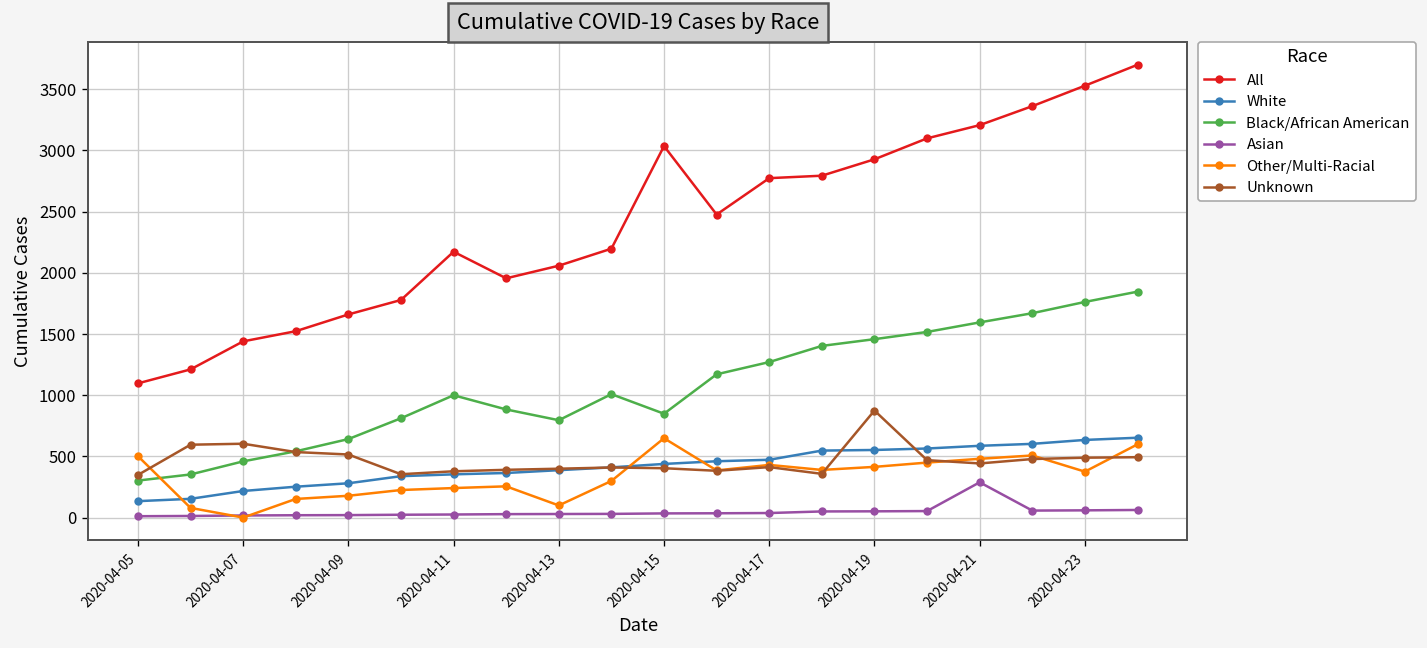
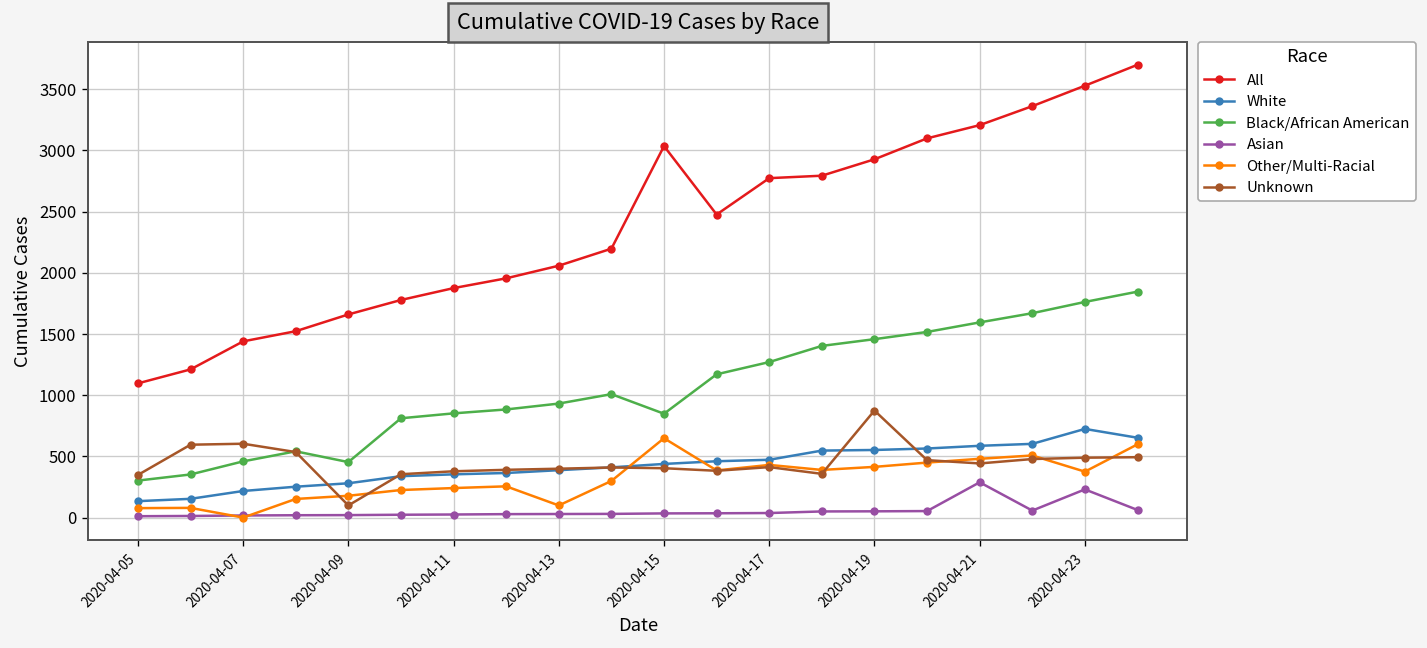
  {
    "All": {
      "2020-04-05": 1100,
      "2020-04-07": 1440,
      "2020-04-09": 1660,
-     "2020-04-11": 2170,
+     "2020-04-11": 1880,
      "2020-04-13": 2060,
      "2020-04-15": 3040,
      "2020-04-17": 2770,
      "2020-04-19": 2930,
      "2020-04-21": 3210,
      "2020-04-23": 3530
    },
    "White": {
      "2020-04-05": 140,
      "2020-04-07": 220,
      "2020-04-09": 280,
      "2020-04-11": 350,
      "2020-04-15": 440,
      "2020-04-17": 470,
      "2020-04-19": 550,
      "2020-04-21": 590,
-     "2020-04-23": 640
+     "2020-04-23": 730
    },
    "Black/African American": {
      "2020-04-05": 300,
      "2020-04-07": 460,
-     "2020-04-09": 640,
-     "2020-04-11": 1000,
-     "2020-04-13": 800,
+     "2020-04-09": 450,
+     "2020-04-11": 850,
+     "2020-04-13": 930,
      "2020-04-15": 850,
      "2020-04-17": 1270,
      "2020-04-19": 1460,
      "2020-04-21": 1600,
      "2020-04-23": 1760
    },
    "Asian": {
      "2020-04-05": 10,
      "2020-04-09": 20,
      "2020-04-11": 30,
      "2020-04-13": 30,
      "2020-04-15": 40,
      "2020-04-17": 40,
      "2020-04-19": 50,
      "2020-04-21": 290,
-     "2020-04-23": 60
+     "2020-04-23": 230
    },
    "Other/Multi-Racial": {
-     "2020-04-05": 500,
+     "2020-04-05": 80,
      "2020-04-09": 180,
      "2020-04-11": 240,
      "2020-04-13": 100,
      "2020-04-15": 650,
      "2020-04-19": 420,
      "2020-04-21": 480,
      "2020-04-23": 380
    },
    "Unknown": {
      "2020-04-05": 350,
      "2020-04-07": 600,
-     "2020-04-09": 520,
+     "2020-04-09": 100,
      "2020-04-11": 380,
      "2020-04-15": 400,
      "2020-04-19": 880,
      "2020-04-21": 440,
      "2020-04-23": 490
    }
  }
